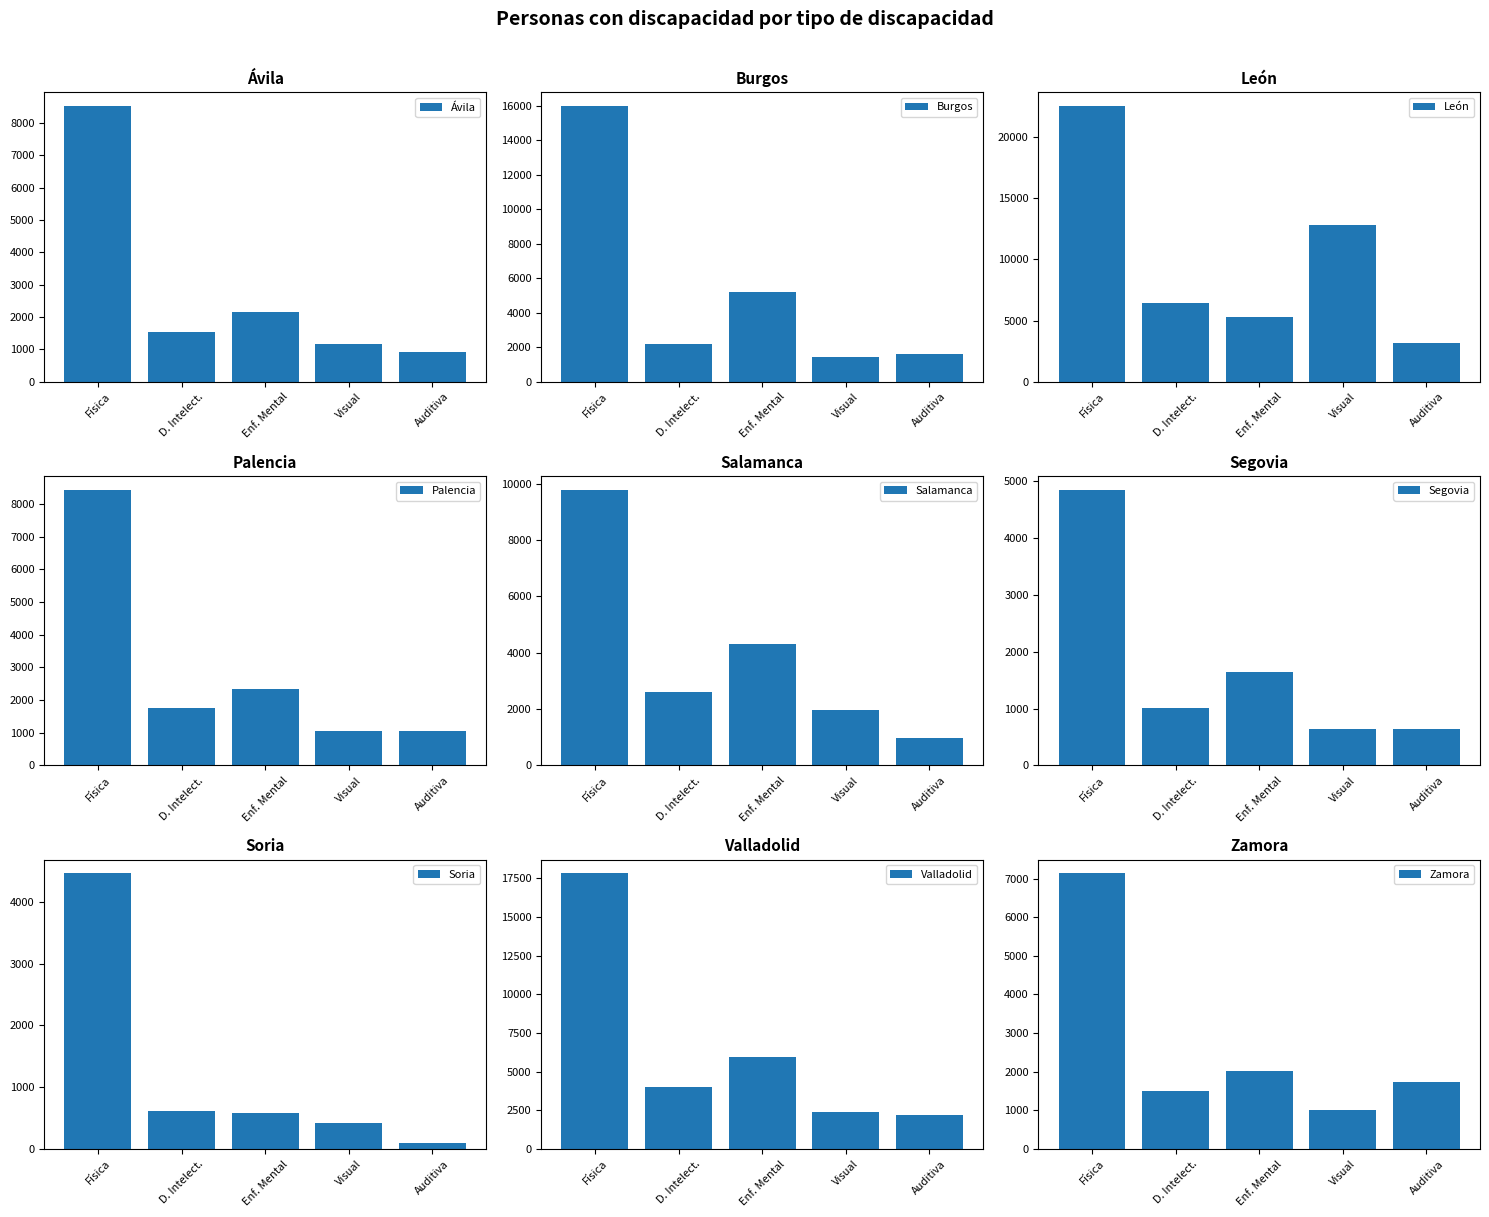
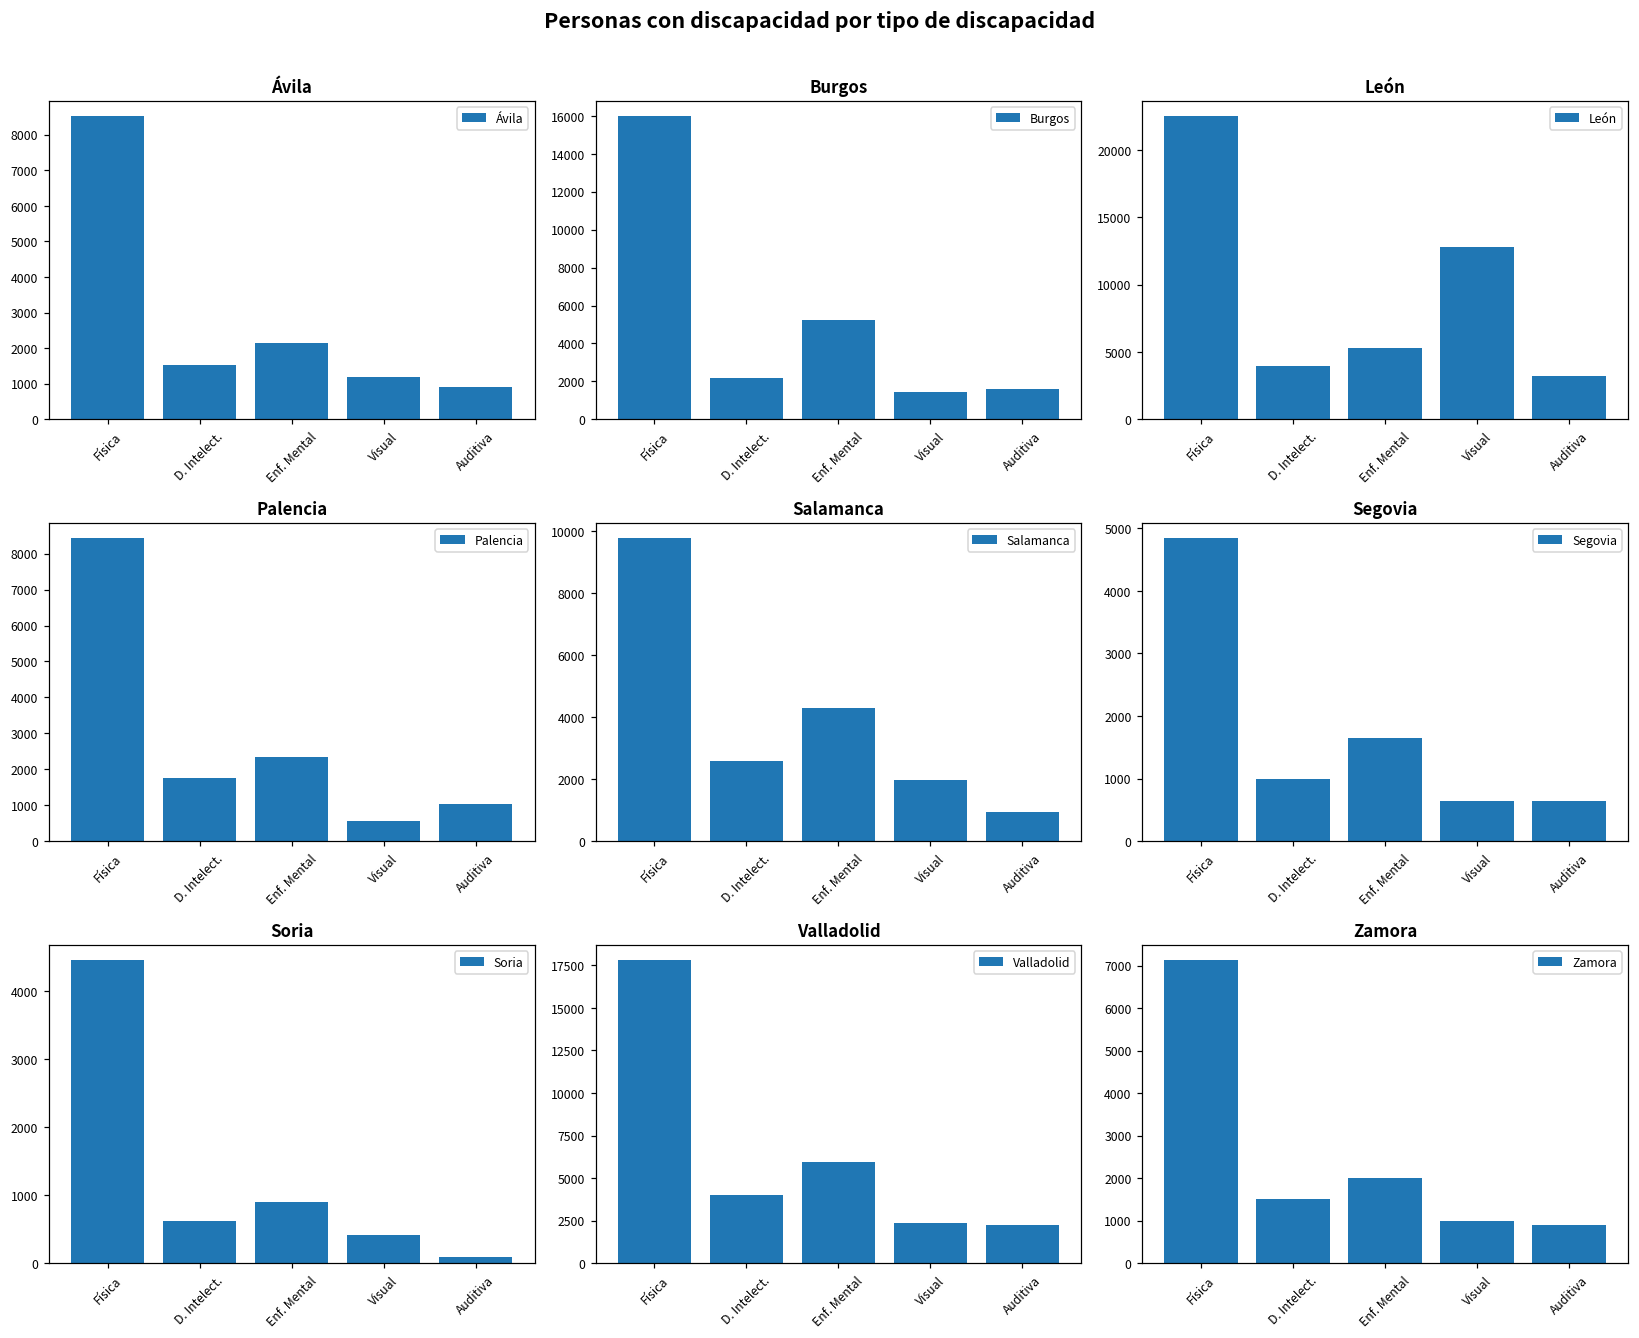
  {
    "Ávila": {
      "Física": 8500,
      "D. Intelect.": 1500,
      "Enf. Mental": 2100,
      "Visual": 1200,
      "Auditiva": 900
    },
    "Burgos": {
      "Física": 16000,
      "D. Intelect.": 2200,
      "Enf. Mental": 5200,
      "Visual": 1500,
      "Auditiva": 1600
    },
    "León": {
      "Física": 22500,
-     "D. Intelect.": 6500,
+     "D. Intelect.": 4000,
      "Enf. Mental": 5300,
      "Visual": 12800,
      "Auditiva": 3200
    },
    "Palencia": {
      "Física": 8400,
      "D. Intelect.": 1800,
      "Enf. Mental": 2300,
-     "Visual": 1000,
+     "Visual": 600,
      "Auditiva": 1000
    },
    "Salamanca": {
      "Física": 9800,
      "D. Intelect.": 2600,
      "Enf. Mental": 4300,
      "Visual": 2000,
      "Auditiva": 1000
    },
    "Segovia": {
      "Física": 4800,
      "D. Intelect.": 1000,
      "Enf. Mental": 1700,
      "Visual": 600,
      "Auditiva": 600
    },
    "Soria": {
      "Física": 4500,
      "D. Intelect.": 600,
-     "Enf. Mental": 600,
+     "Enf. Mental": 900,
      "Visual": 400,
      "Auditiva": 100
    },
    "Valladolid": {
      "Física": 17800,
      "D. Intelect.": 4000,
      "Enf. Mental": 6000,
      "Visual": 2400,
      "Auditiva": 2200
    },
    "Zamora": {
      "Física": 7100,
      "D. Intelect.": 1500,
      "Enf. Mental": 2000,
      "Visual": 1000,
-     "Auditiva": 1700
+     "Auditiva": 900
    }
  }
